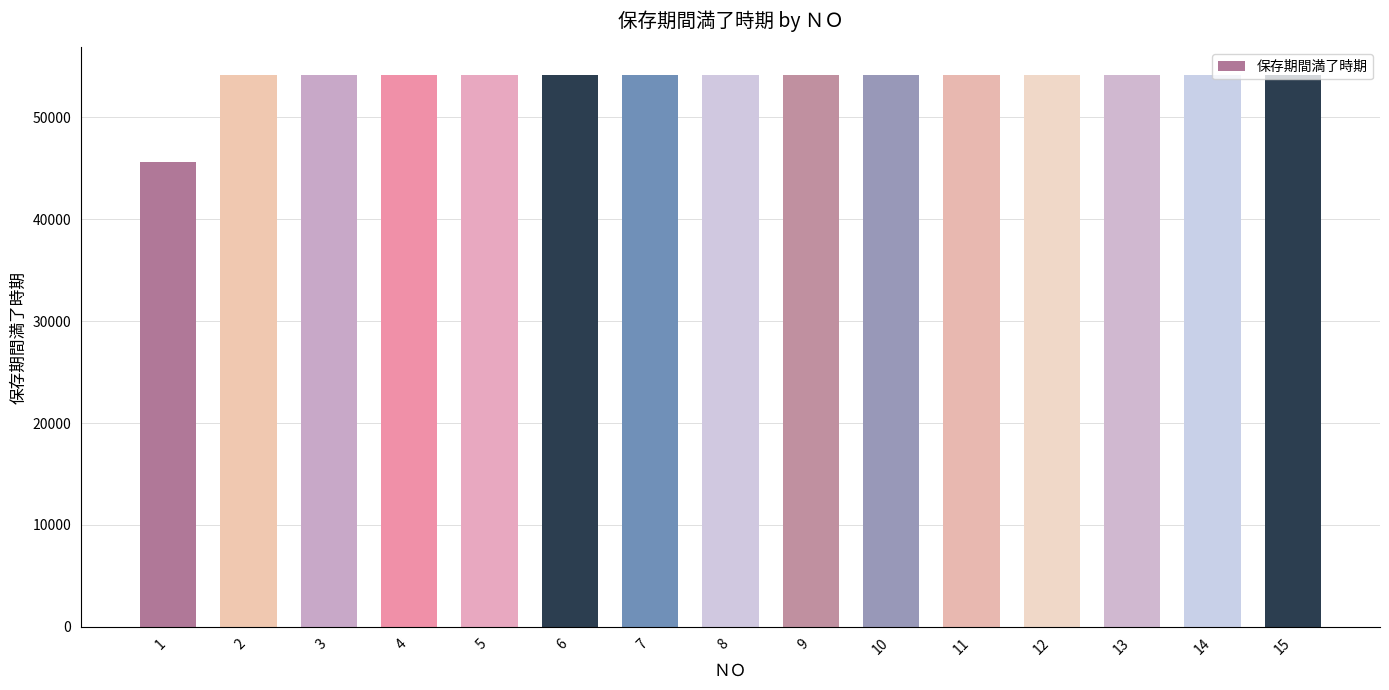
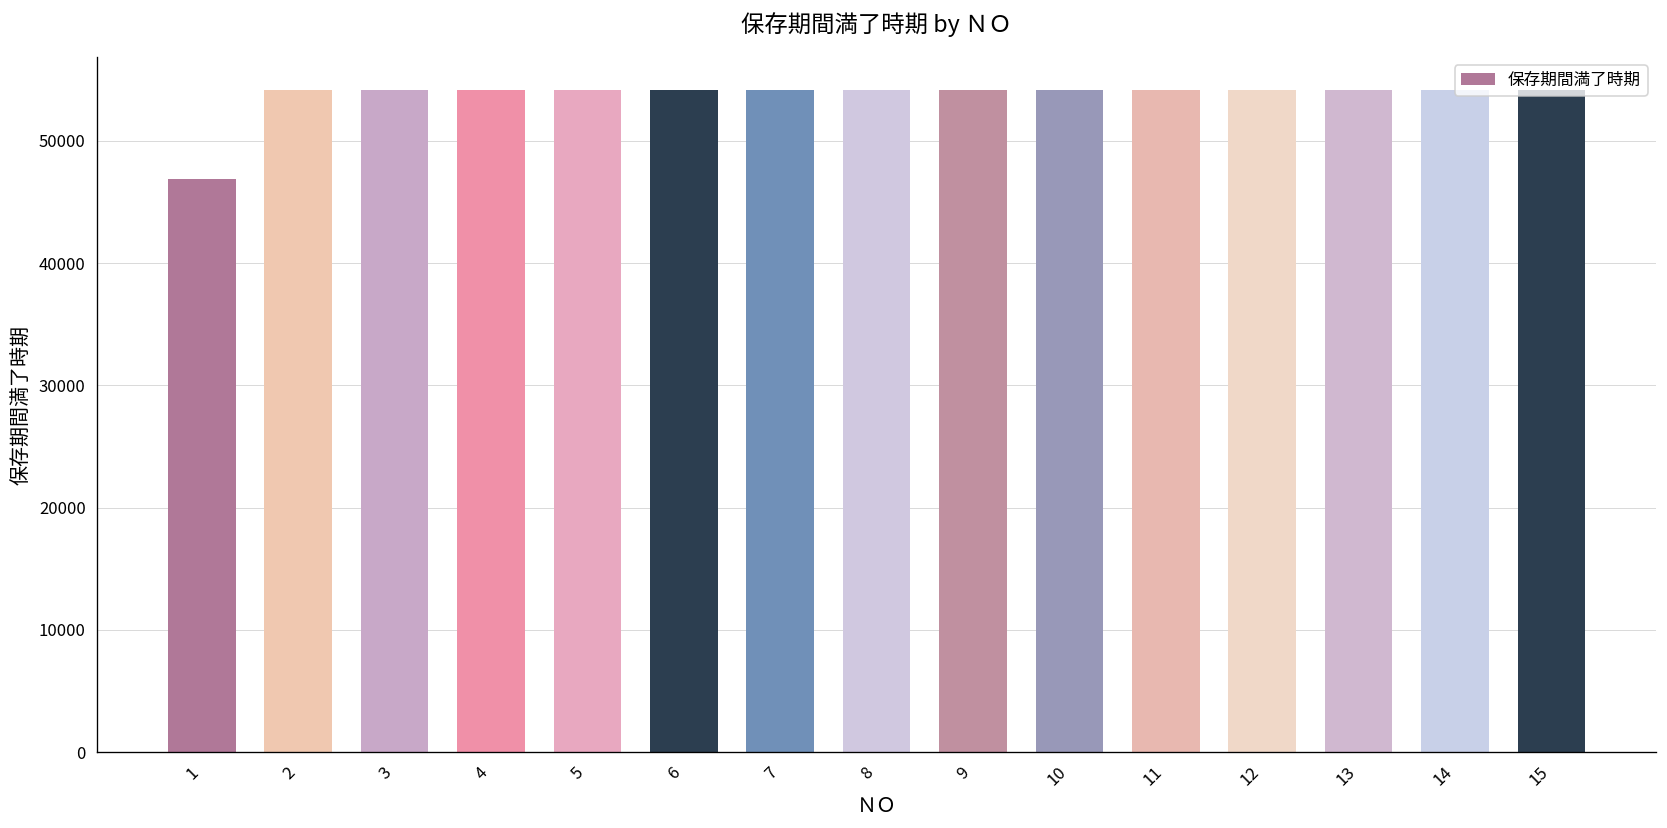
  {
-   "1": 45600,
+   "1": 46800,
    "2": 54100,
    "3": 54100,
    "4": 54100,
    "5": 54100,
    "6": 54100,
    "7": 54100,
    "8": 54100,
    "9": 54100,
    "10": 54100,
    "11": 54100,
    "12": 54100,
    "13": 54100
  }
